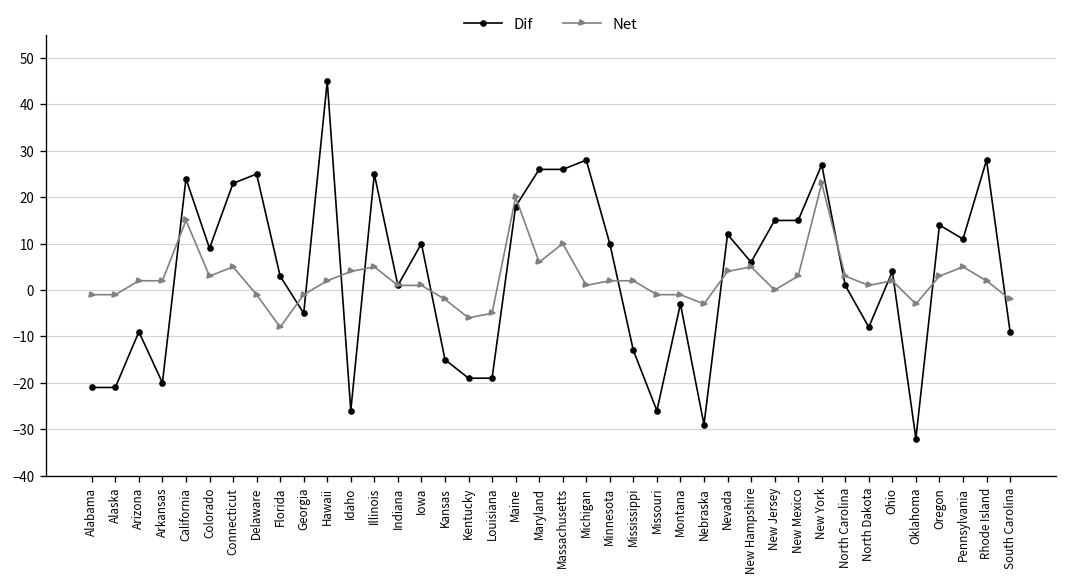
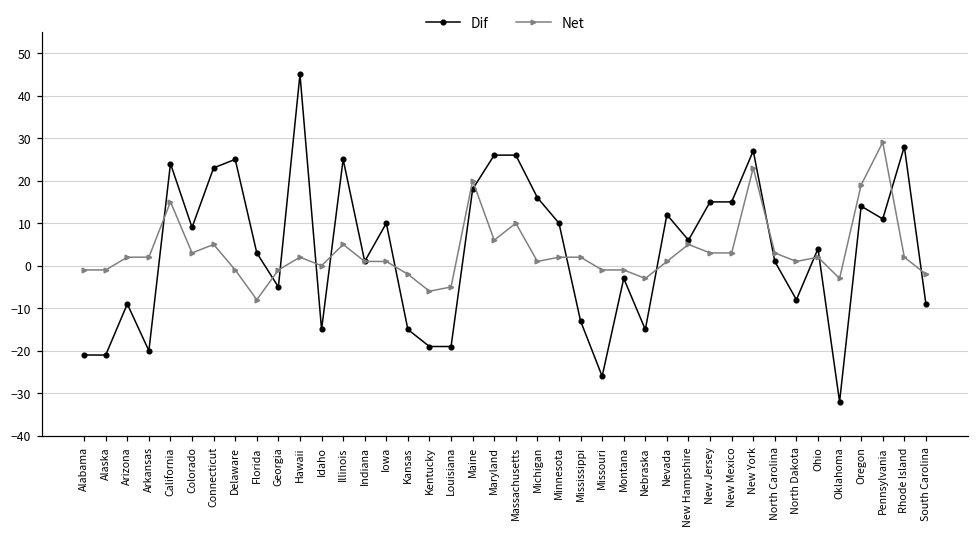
  {
    "Dif": {
      "Alabama": -21,
      "Alaska": -21,
      "Arizona": -9,
      "Arkansas": -20,
      "California": 24,
      "Colorado": 9,
      "Connecticut": 23,
      "Delaware": 25,
      "Florida": 3,
      "Georgia": -5,
      "Hawaii": 45,
-     "Idaho": -26,
+     "Idaho": -15,
      "Illinois": 25,
      "Iowa": 10,
      "Kansas": -15,
      "Kentucky": -19,
      "Louisiana": -19,
      "Maine": 18,
      "Maryland": 26,
      "Massachusetts": 26,
-     "Michigan": 28,
+     "Michigan": 16,
      "Minnesota": 10,
      "Mississippi": -13,
      "Missouri": -26,
      "Montana": -3,
-     "Nebraska": -29,
+     "Nebraska": -15,
      "Nevada": 12,
      "New Hampshire": 6,
      "New Jersey": 15,
      "New Mexico": 15,
      "New York": 27,
      "North Carolina": 1,
      "North Dakota": -8,
      "Ohio": 4,
      "Oklahoma": -32,
      "Oregon": 14,
      "Pennsylvania": 11,
      "Rhode Island": 28,
      "South Carolina": -9
    },
    "Net": {
      "Alabama": -1,
      "Alaska": -1,
      "Arizona": 2,
      "Arkansas": 2,
      "California": 15,
      "Colorado": 3,
      "Connecticut": 5,
      "Delaware": -1,
      "Florida": -8,
      "Georgia": -1,
      "Hawaii": 2,
-     "Idaho": 4,
+     "Idaho": 0,
      "Illinois": 5,
      "Iowa": 1,
      "Kansas": -2,
      "Kentucky": -6,
      "Louisiana": -5,
      "Maine": 20,
      "Maryland": 6,
      "Massachusetts": 10,
      "Michigan": 1,
      "Minnesota": 2,
      "Mississippi": 2,
      "Missouri": -1,
      "Montana": -1,
      "Nebraska": -3,
-     "Nevada": 4,
+     "Nevada": 1,
      "New Hampshire": 5,
-     "New Jersey": 0,
+     "New Jersey": 3,
      "New Mexico": 3,
      "New York": 23,
      "North Carolina": 3,
      "North Dakota": 1,
      "Ohio": 2,
      "Oklahoma": -3,
-     "Oregon": 3,
-     "Pennsylvania": 5,
+     "Oregon": 19,
+     "Pennsylvania": 29,
      "Rhode Island": 2,
      "South Carolina": -2
    }
  }
